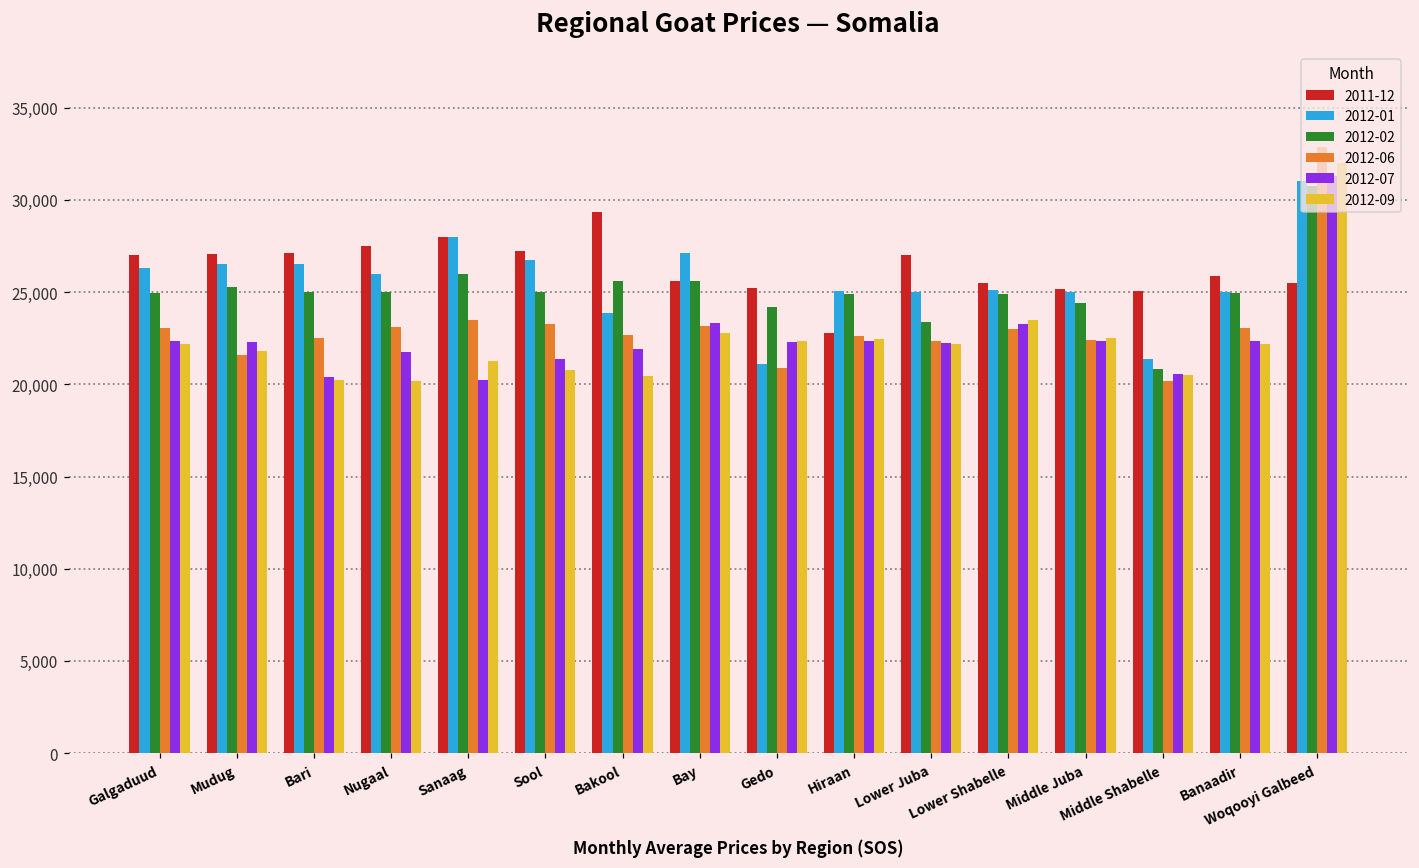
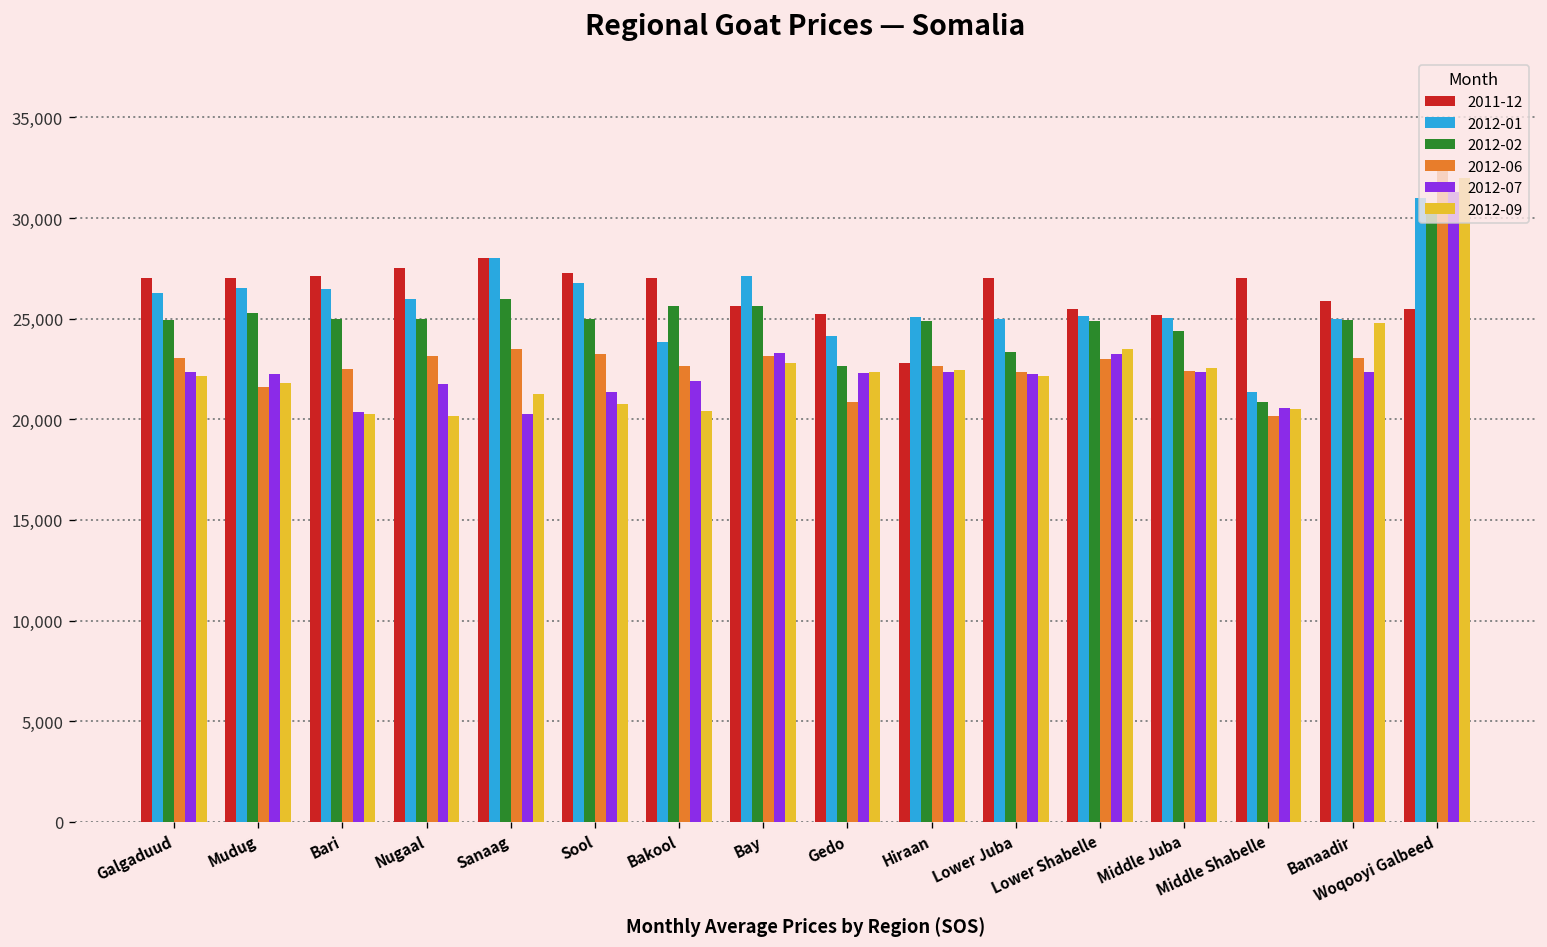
  {
    "2011-12": {
      "Galgaduud": "27,000",
      "Mudug": "27,000",
      "Bari": "27,100",
      "Nugaal": "27,500",
      "Sanaag": "28,000",
      "Sool": "27,300",
-     "Bakool": "29,300",
+     "Bakool": "27,000",
      "Bay": "25,600",
      "Gedo": "25,200",
      "Hiraan": "22,800",
      "Lower Juba": "27,000",
      "Lower Shabelle": "25,500",
      "Middle Juba": "25,200",
-     "Middle Shabelle": "25,000",
+     "Middle Shabelle": "27,000",
      "Banaadir": "25,900",
      "Woqooyi Galbeed": "25,500"
    },
    "2012-01": {
      "Galgaduud": "26,300",
      "Mudug": "26,500",
      "Bari": "26,500",
      "Nugaal": "26,000",
      "Sanaag": "28,000",
      "Sool": "26,800",
      "Bakool": "23,800",
      "Bay": "27,100",
-     "Gedo": "21,100",
+     "Gedo": "24,100",
      "Hiraan": "25,100",
      "Lower Juba": "25,000",
      "Lower Shabelle": "25,100",
      "Middle Juba": "25,000",
      "Middle Shabelle": "21,400",
      "Banaadir": "25,000"
    },
    "2012-02": {
      "Galgaduud": "24,900",
      "Mudug": "25,300",
      "Bari": "25,000",
      "Nugaal": "25,000",
      "Sanaag": "26,000",
      "Sool": "25,000",
      "Bakool": "25,600",
      "Bay": "25,600",
-     "Gedo": "24,200",
+     "Gedo": "22,600",
      "Hiraan": "24,900",
      "Lower Juba": "23,400",
      "Lower Shabelle": "24,900",
      "Middle Juba": "24,400",
      "Middle Shabelle": "20,900",
      "Banaadir": "24,900"
    },
    "2012-06": {
      "Galgaduud": "23,000",
      "Mudug": "21,600",
      "Bari": "22,500",
      "Nugaal": "23,100",
      "Sanaag": "23,500",
      "Sool": "23,300",
      "Bakool": "22,700",
      "Bay": "23,200",
      "Gedo": "20,900",
      "Hiraan": "22,600",
      "Lower Juba": "22,400",
      "Lower Shabelle": "23,000",
      "Middle Juba": "22,400",
      "Middle Shabelle": "20,200",
      "Banaadir": "23,000"
    },
    "2012-07": {
      "Galgaduud": "22,300",
      "Mudug": "22,300",
      "Bari": "20,400",
      "Nugaal": "21,800",
      "Sanaag": "20,300",
      "Sool": "21,400",
      "Bakool": "21,900",
      "Bay": "23,300",
      "Gedo": "22,300",
      "Hiraan": "22,300",
      "Lower Juba": "22,300",
      "Lower Shabelle": "23,300",
      "Middle Juba": "22,300",
      "Middle Shabelle": "20,600",
      "Banaadir": "22,300"
    },
    "2012-09": {
      "Galgaduud": "22,200",
      "Mudug": "21,800",
      "Bari": "20,300",
      "Nugaal": "20,200",
      "Sanaag": "21,300",
      "Sool": "20,800",
      "Bakool": "20,400",
      "Bay": "22,800",
      "Gedo": "22,400",
      "Hiraan": "22,500",
      "Lower Juba": "22,200",
      "Lower Shabelle": "23,500",
      "Middle Juba": "22,500",
      "Middle Shabelle": "20,500",
-     "Banaadir": "22,200"
+     "Banaadir": "24,800"
    }
  }
